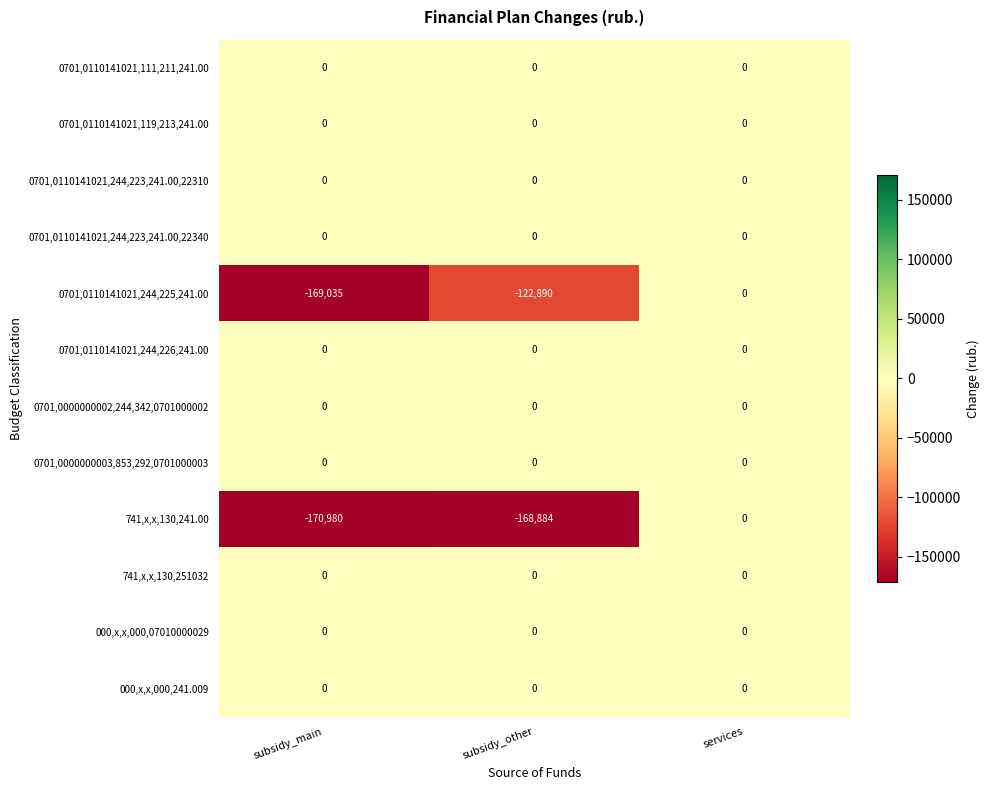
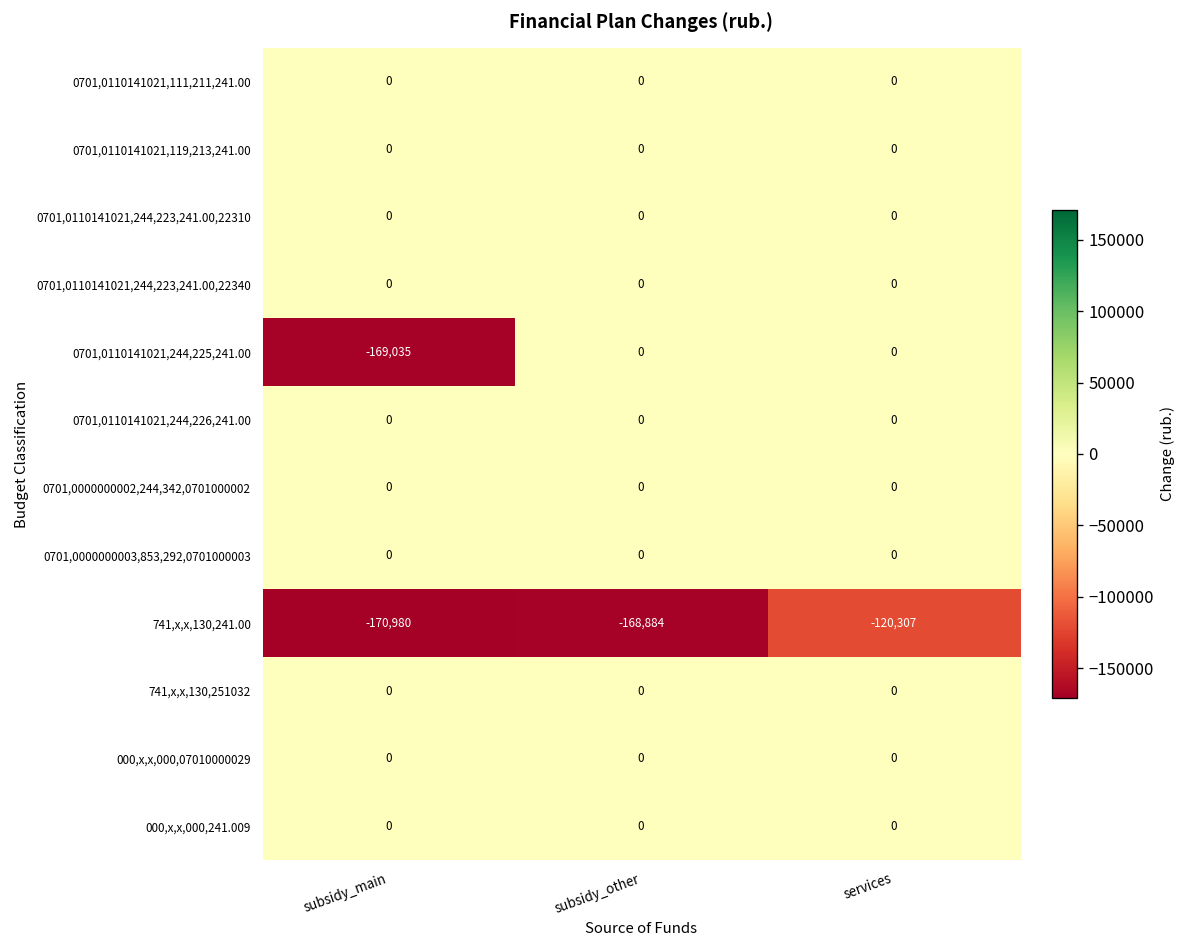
  {
    "0701,0110141021,111,211,241.00": {
      "subsidy_main": "0",
      "subsidy_other": "0",
      "services": "0"
    },
    "0701,0110141021,119,213,241.00": {
      "subsidy_main": "0",
      "subsidy_other": "0",
      "services": "0"
    },
    "0701,0110141021,244,223,241.00,22310": {
      "subsidy_main": "0",
      "subsidy_other": "0",
      "services": "0"
    },
    "0701,0110141021,244,223,241.00,22340": {
      "subsidy_main": "0",
      "subsidy_other": "0",
      "services": "0"
    },
    "0701,0110141021,244,225,241.00": {
      "subsidy_main": "-169,035",
-     "subsidy_other": "-122,890",
+     "subsidy_other": "0",
      "services": "0"
    },
    "0701,0110141021,244,226,241.00": {
      "subsidy_main": "0",
      "subsidy_other": "0",
      "services": "0"
    },
    "0701,0000000002,244,342,0701000002": {
      "subsidy_main": "0",
      "subsidy_other": "0",
      "services": "0"
    },
    "0701,0000000003,853,292,0701000003": {
      "subsidy_main": "0",
      "subsidy_other": "0",
      "services": "0"
    },
    "741,x,x,130,241.00": {
      "subsidy_main": "-170,980",
      "subsidy_other": "-168,884",
-     "services": "0"
+     "services": "-120,307"
    },
    "741,x,x,130,251032": {
      "subsidy_main": "0",
      "subsidy_other": "0",
      "services": "0"
    },
    "000,x,x,000,07010000029": {
      "subsidy_main": "0",
      "subsidy_other": "0",
      "services": "0"
    },
    "000,x,x,000,241.009": {
      "subsidy_main": "0",
      "subsidy_other": "0",
      "services": "0"
    }
  }
